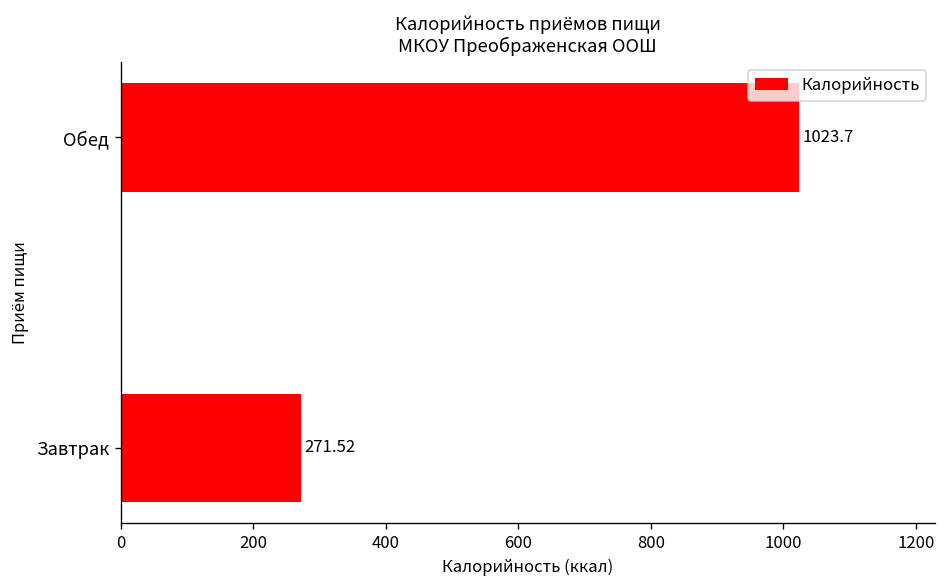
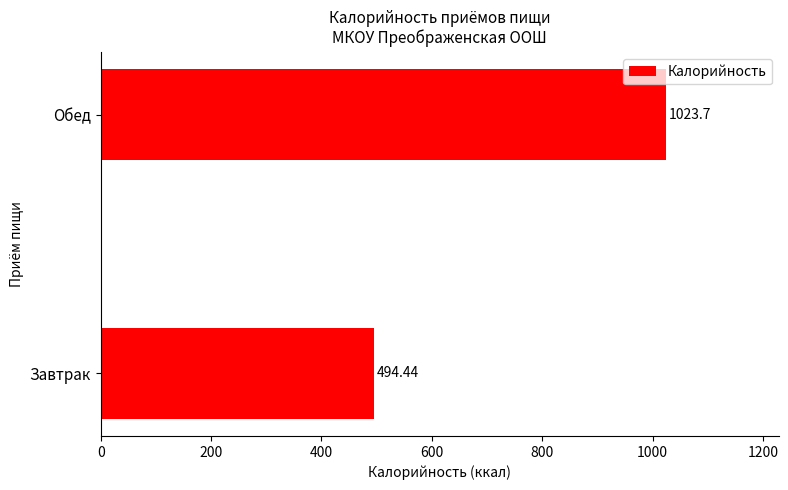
  {
    "Обед": 1023.7,
-   "Завтрак": 271.52
+   "Завтрак": 494.44
  }
